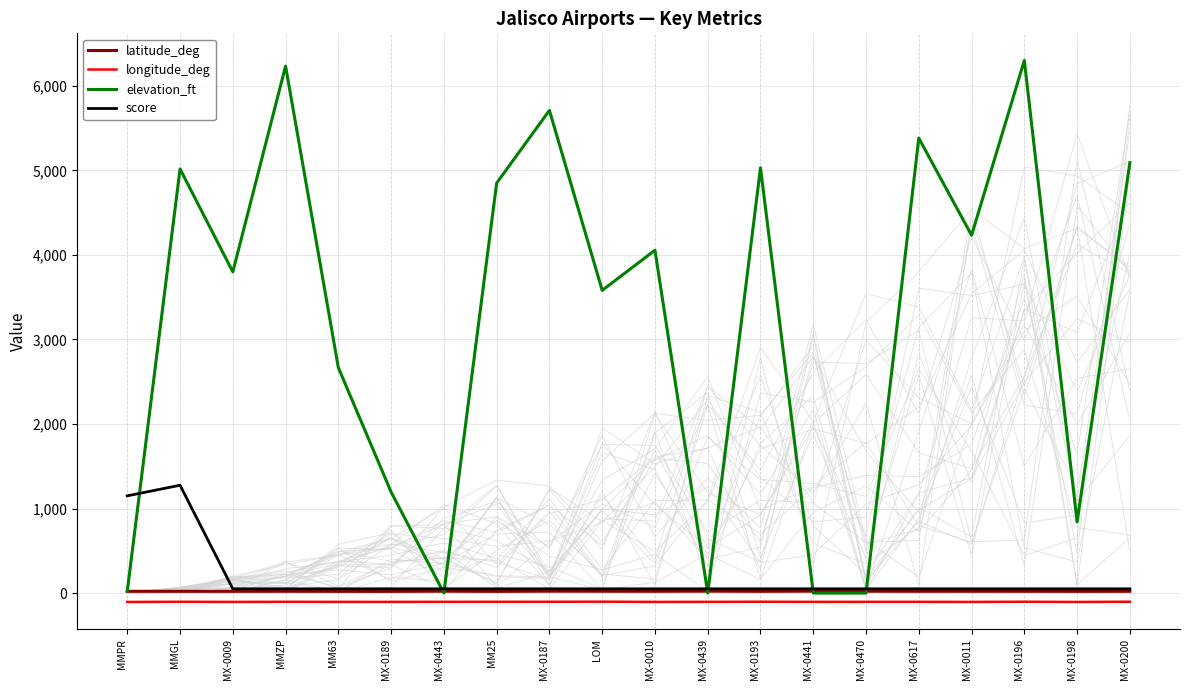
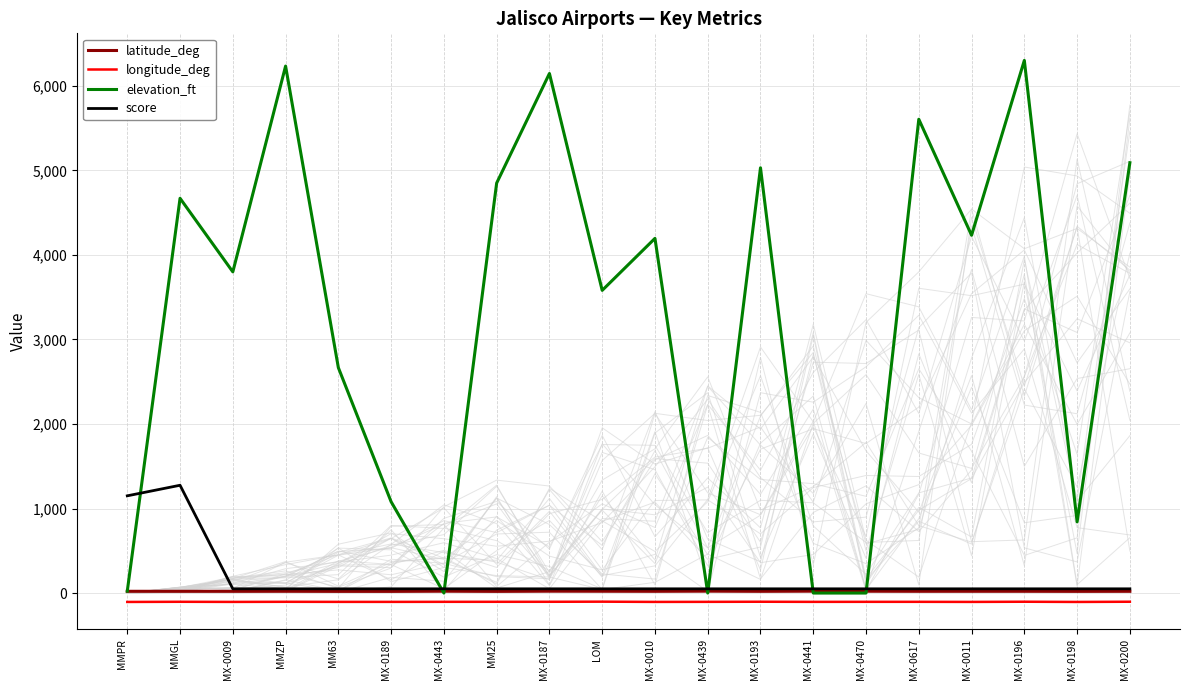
  {
    "latitude_deg": {
      "MX-0189": "0",
      "MM25": "0",
      "MX-0198": "0"
    },
    "longitude_deg": {
      "MMPR": "-100",
      "MMGL": "-100",
      "MX-0009": "-100",
      "MMZP": "-100",
      "MM63": "-100",
      "MX-0189": "-100",
      "MX-0443": "-100",
      "MM25": "-100",
      "MX-0187": "-100",
      "LOM": "-100",
      "MX-0010": "-100",
      "MX-0439": "-100",
      "MX-0193": "-100",
      "MX-0441": "-100",
      "MX-0470": "-100",
      "MX-0617": "-100",
      "MX-0011": "-100",
      "MX-0196": "-100",
      "MX-0198": "-100",
      "MX-0200": "-100"
    },
    "elevation_ft": {
-     "MMGL": "5,000",
+     "MMGL": "4,700",
      "MX-0009": "3,800",
      "MMZP": "6,200",
      "MM63": "2,700",
-     "MX-0189": "1,200",
+     "MX-0189": "1,100",
      "MM25": "4,800",
-     "MX-0187": "5,700",
+     "MX-0187": "6,100",
      "LOM": "3,600",
-     "MX-0010": "4,100",
+     "MX-0010": "4,200",
      "MX-0193": "5,000",
-     "MX-0617": "5,400",
+     "MX-0617": "5,600",
      "MX-0196": "6,300",
      "MX-0198": "800"
    },
    "score": {
      "MMPR": "1,200",
      "MMGL": "1,300",
      "MX-0198": "100"
    }
  }
